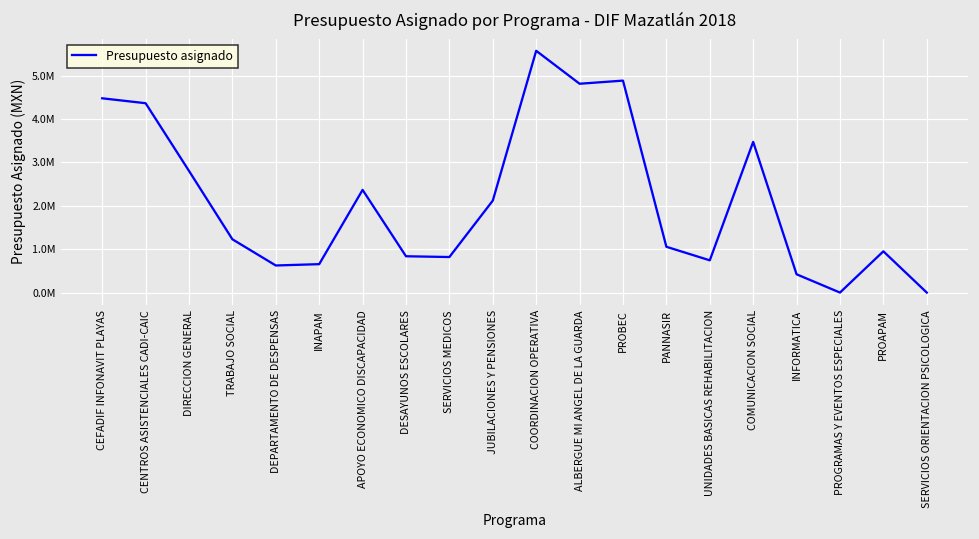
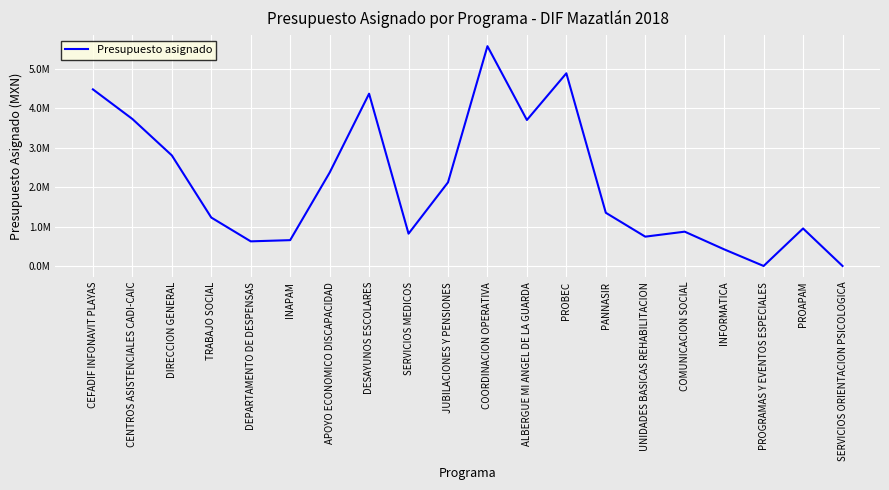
  {
    "CEFADIF INFONAVIT PLAYAS": 4500000,
-   "CENTROS ASISTENCIALES CADI-CAIC": 4400000,
+   "CENTROS ASISTENCIALES CADI-CAIC": 3700000,
    "DIRECCION GENERAL": 2800000,
    "TRABAJO SOCIAL": 1200000,
    "DEPARTAMENTO DE DESPENSAS": 600000,
    "INAPAM": 700000,
    "APOYO ECONOMICO DISCAPACIDAD": 2400000,
-   "DESAYUNOS ESCOLARES": 800000,
+   "DESAYUNOS ESCOLARES": 4400000,
    "SERVICIOS MEDICOS": 800000,
    "JUBILACIONES Y PENSIONES": 2100000,
    "COORDINACION OPERATIVA": 5600000,
-   "ALBERGUE MI ANGEL DE LA GUARDA": 4800000,
+   "ALBERGUE MI ANGEL DE LA GUARDA": 3700000,
    "PROBEC": 4900000,
-   "PANNASIR": 1100000,
+   "PANNASIR": 1300000,
    "UNIDADES BASICAS REHABILITACION": 700000,
-   "COMUNICACION SOCIAL": 3500000,
+   "COMUNICACION SOCIAL": 900000,
    "INFORMATICA": 400000,
    "PROGRAMAS Y EVENTOS ESPECIALES": 0,
    "PROAPAM": 900000,
    "SERVICIOS ORIENTACION PSICOLOGICA": 0
  }
